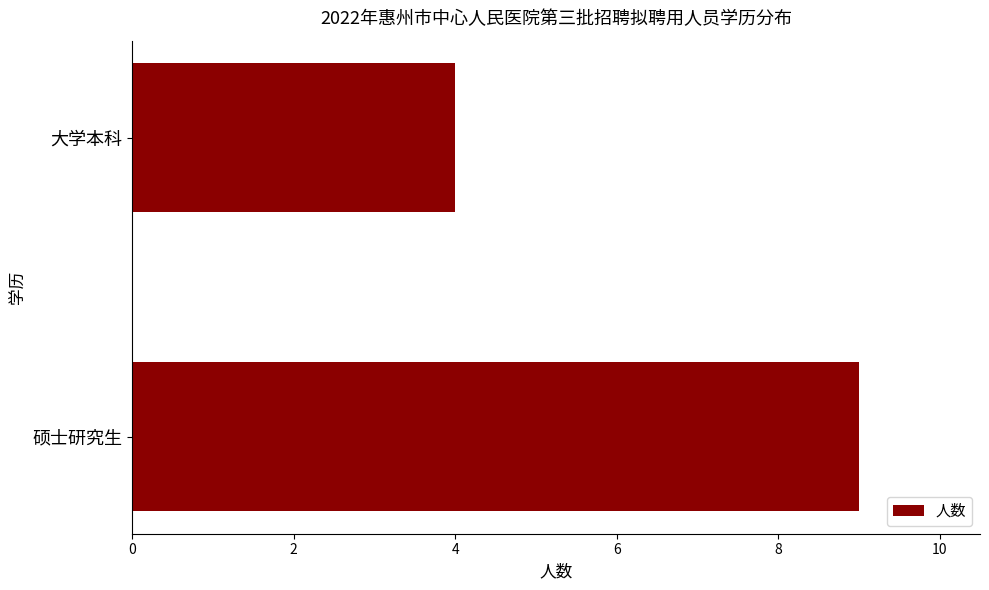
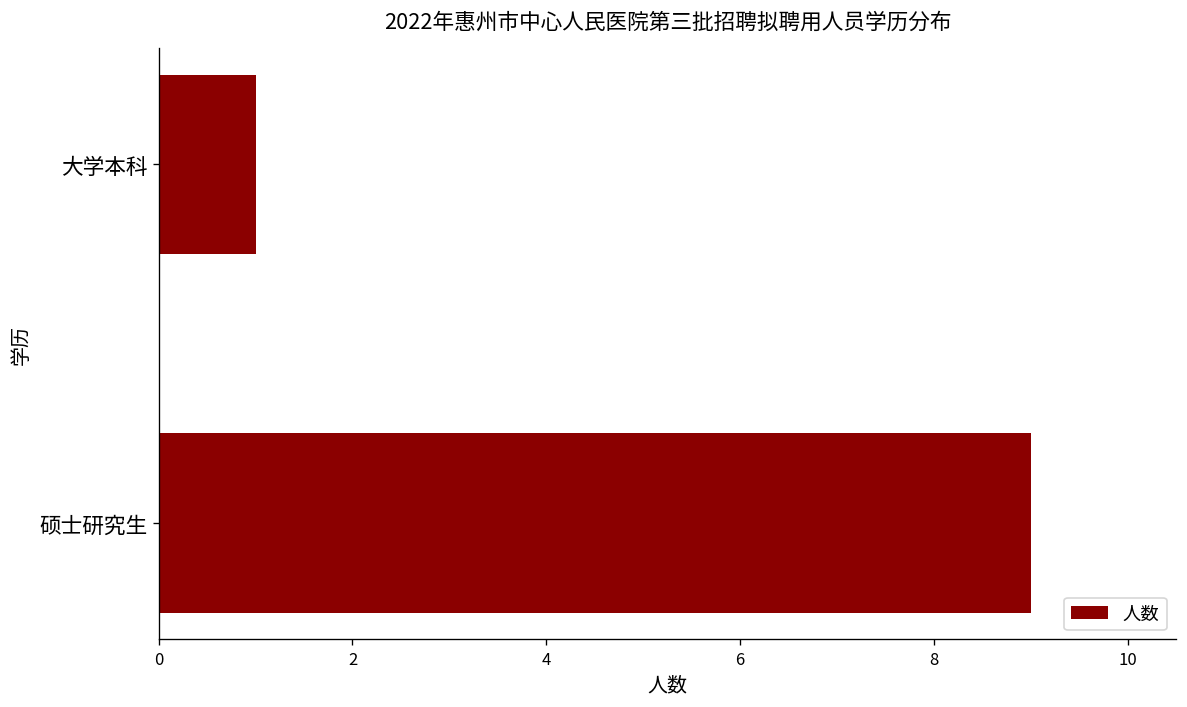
  {
-   "大学本科": 4,
+   "大学本科": 1,
    "硕士研究生": 9
  }
